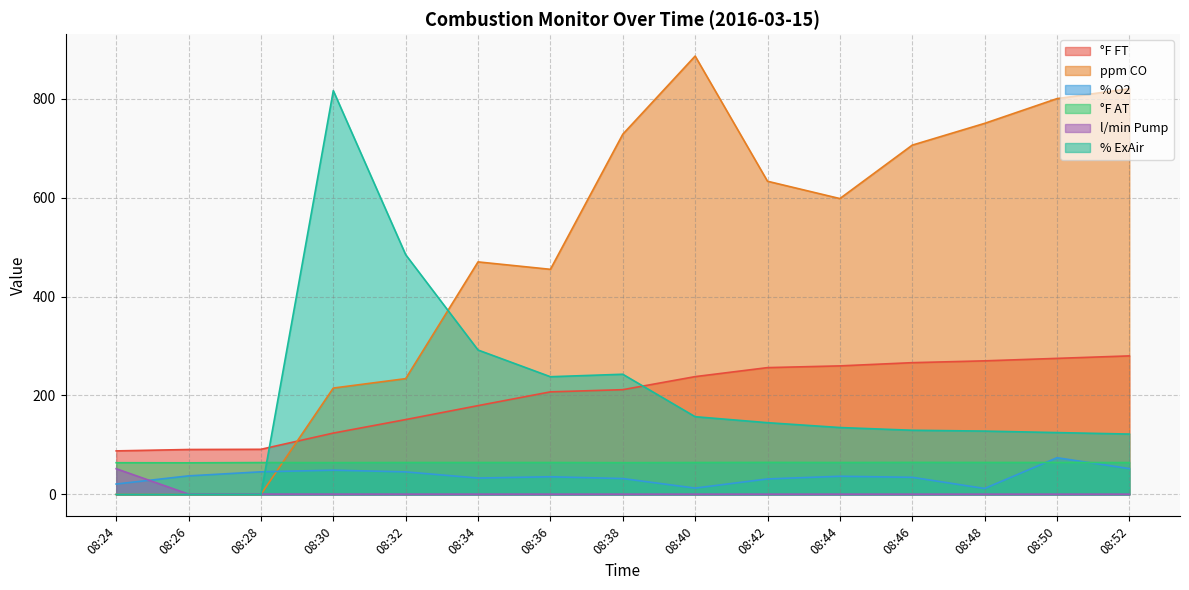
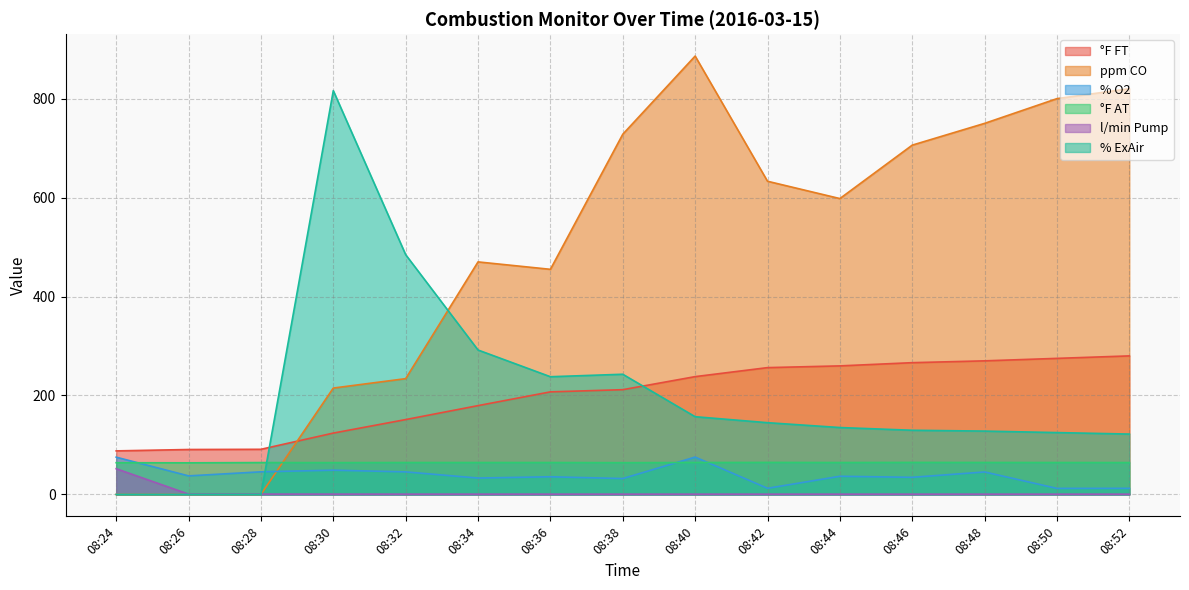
  {
    "% O2": {
-     "08:24": 20,
+     "08:24": 80,
      "08:26": 40,
      "08:28": 50,
      "08:30": 50,
      "08:32": 50,
      "08:34": 30,
      "08:36": 40,
      "08:38": 30,
-     "08:40": 10,
-     "08:42": 30,
+     "08:40": 80,
+     "08:42": 10,
      "08:44": 40,
      "08:46": 30,
-     "08:48": 10,
-     "08:50": 70,
-     "08:52": 50
+     "08:48": 50,
+     "08:50": 10,
+     "08:52": 10
    },
    "l/min Pump": {
      "08:24": 50,
      "08:30": 0,
      "08:32": 0,
      "08:34": 0,
      "08:36": 0,
      "08:38": 0,
      "08:40": 0,
      "08:42": 0,
      "08:44": 0,
      "08:46": 0,
      "08:48": 0,
      "08:50": 0,
      "08:52": 0
    }
  }
